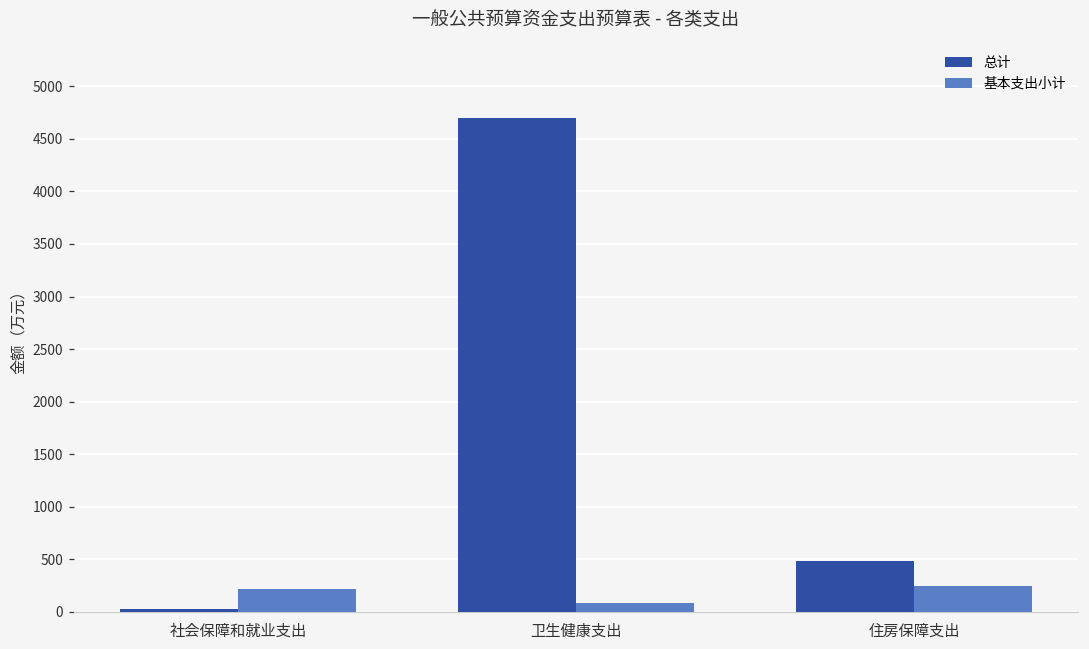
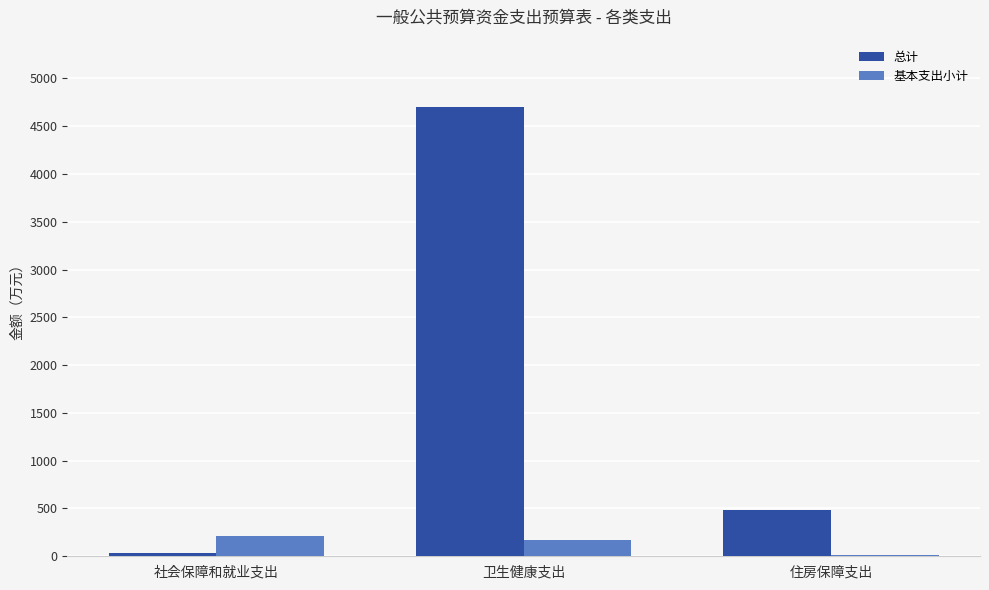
  {
    "总计": {
      "社会保障和就业支出": 0,
      "卫生健康支出": 4700,
      "住房保障支出": 500
    },
    "基本支出小计": {
      "社会保障和就业支出": 200,
-     "卫生健康支出": 100,
-     "住房保障支出": 200
+     "卫生健康支出": 200,
+     "住房保障支出": 0
    }
  }
